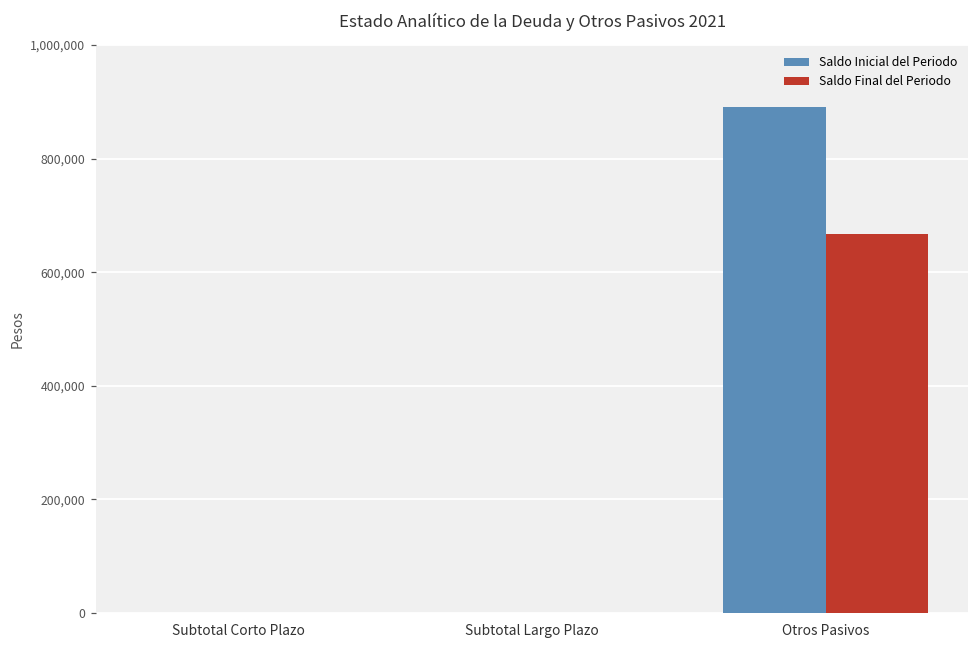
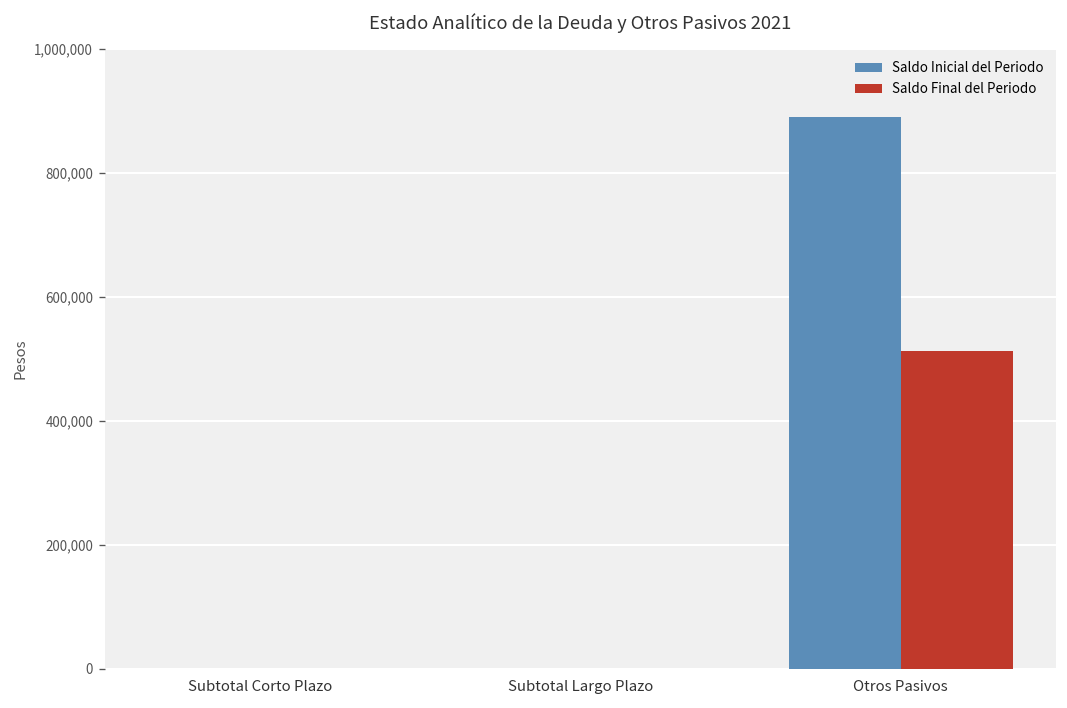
  {
    "Saldo Inicial del Periodo": {
      "Subtotal Corto Plazo": "0",
      "Subtotal Largo Plazo": "0",
      "Otros Pasivos": "890,000"
    },
    "Saldo Final del Periodo": {
      "Subtotal Corto Plazo": "0",
      "Subtotal Largo Plazo": "0",
-     "Otros Pasivos": "670,000"
+     "Otros Pasivos": "510,000"
    }
  }
